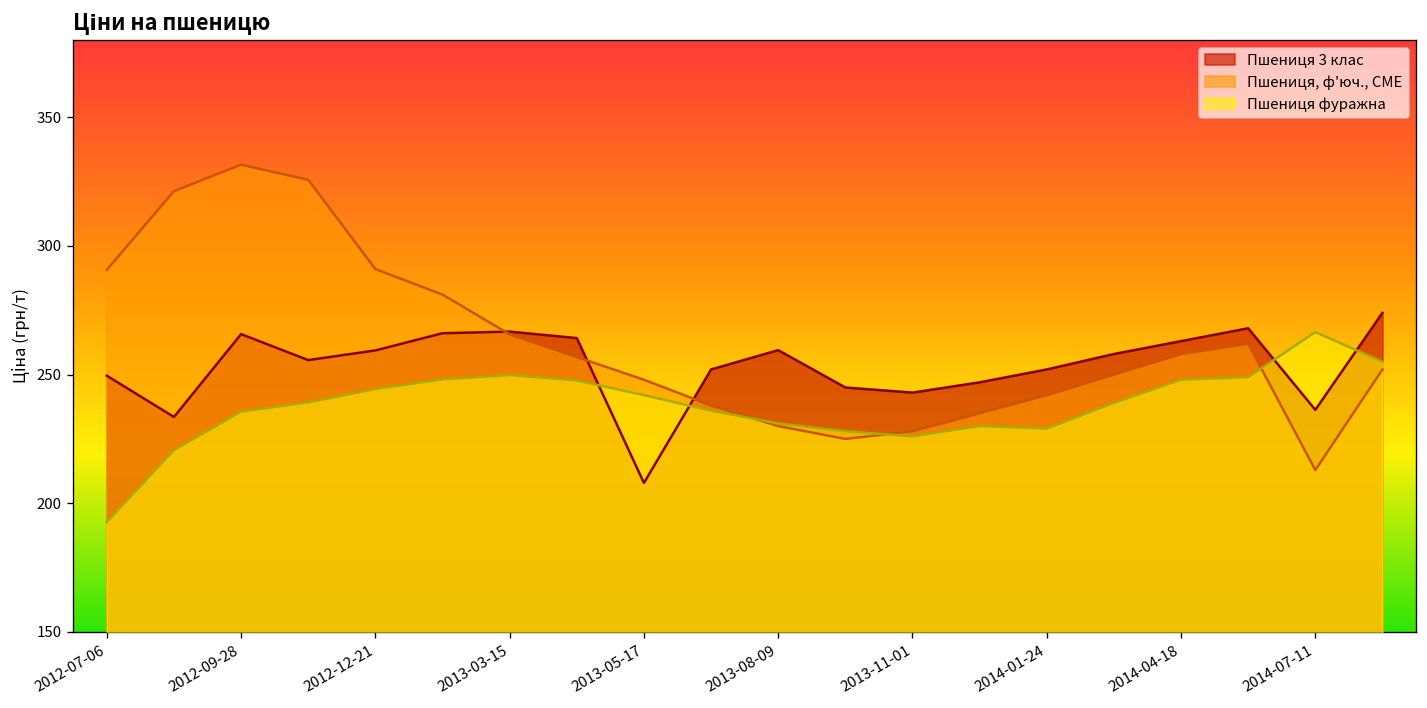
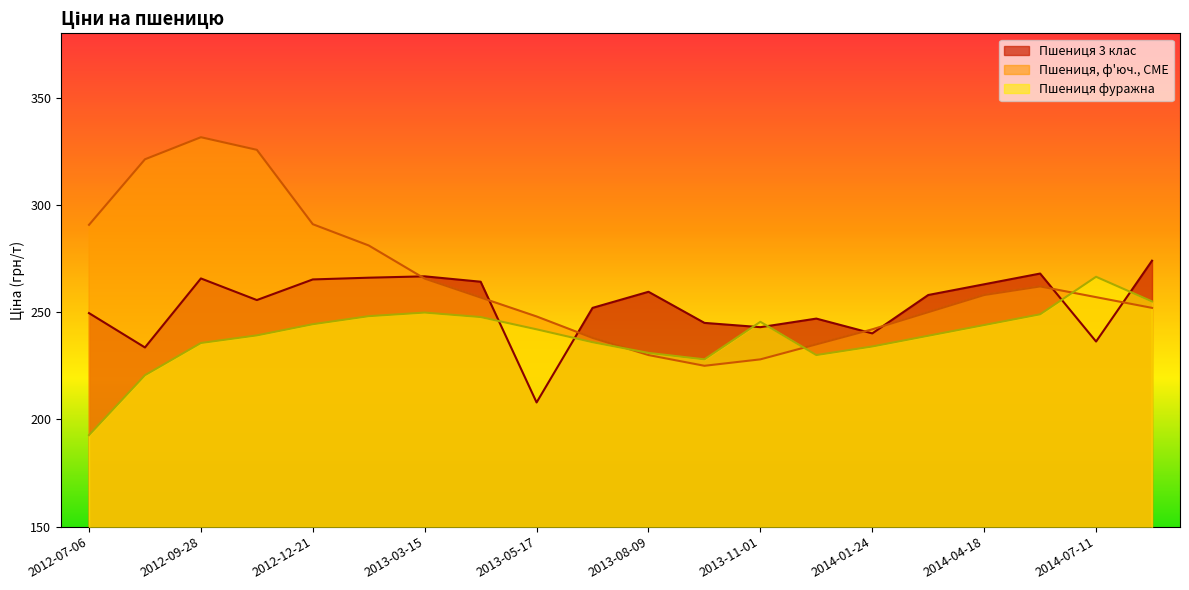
  {
    "Пшениця 3 клас": {
      "2012-07-06": 250,
      "2012-09-28": 266,
-     "2012-12-21": 259,
+     "2012-12-21": 265,
      "2013-05-17": 208,
      "2013-08-09": 260,
      "2013-11-01": 243,
-     "2014-01-24": 252,
+     "2014-01-24": 240,
      "2014-04-18": 263,
      "2014-07-11": 236
    },
    "Пшениця, ф'юч., CME": {
      "2012-07-06": 291,
      "2012-09-28": 332,
      "2012-12-21": 291,
      "2013-05-17": 248,
      "2013-11-01": 228,
      "2014-01-24": 242,
      "2014-04-18": 258,
-     "2014-07-11": 213
+     "2014-07-11": 257
    },
    "Пшениця фуражна": {
      "2012-07-06": 193,
      "2012-09-28": 236,
      "2012-12-21": 244,
      "2013-03-15": 250,
      "2013-05-17": 242,
-     "2013-11-01": 226,
-     "2014-01-24": 229,
-     "2014-04-18": 248,
+     "2013-11-01": 246,
+     "2014-01-24": 234,
+     "2014-04-18": 244,
      "2014-07-11": 267
    }
  }
